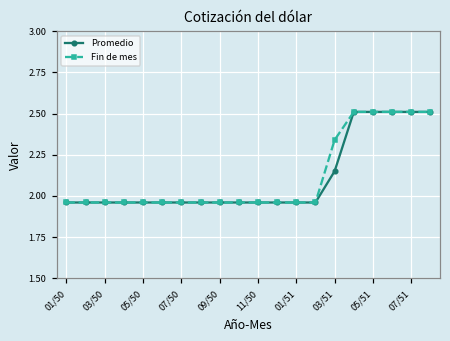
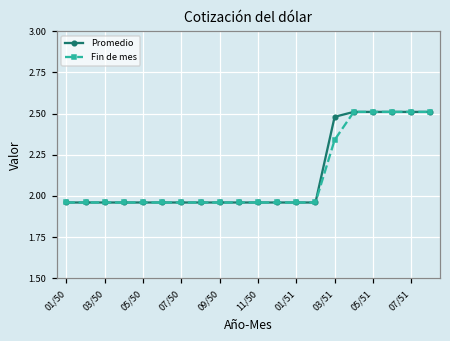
  {
    "Promedio": {
-     "03/51": 2.15
+     "03/51": 2.48
    },
    "Fin de mes": {
      "03/51": 2.34
    }
  }
